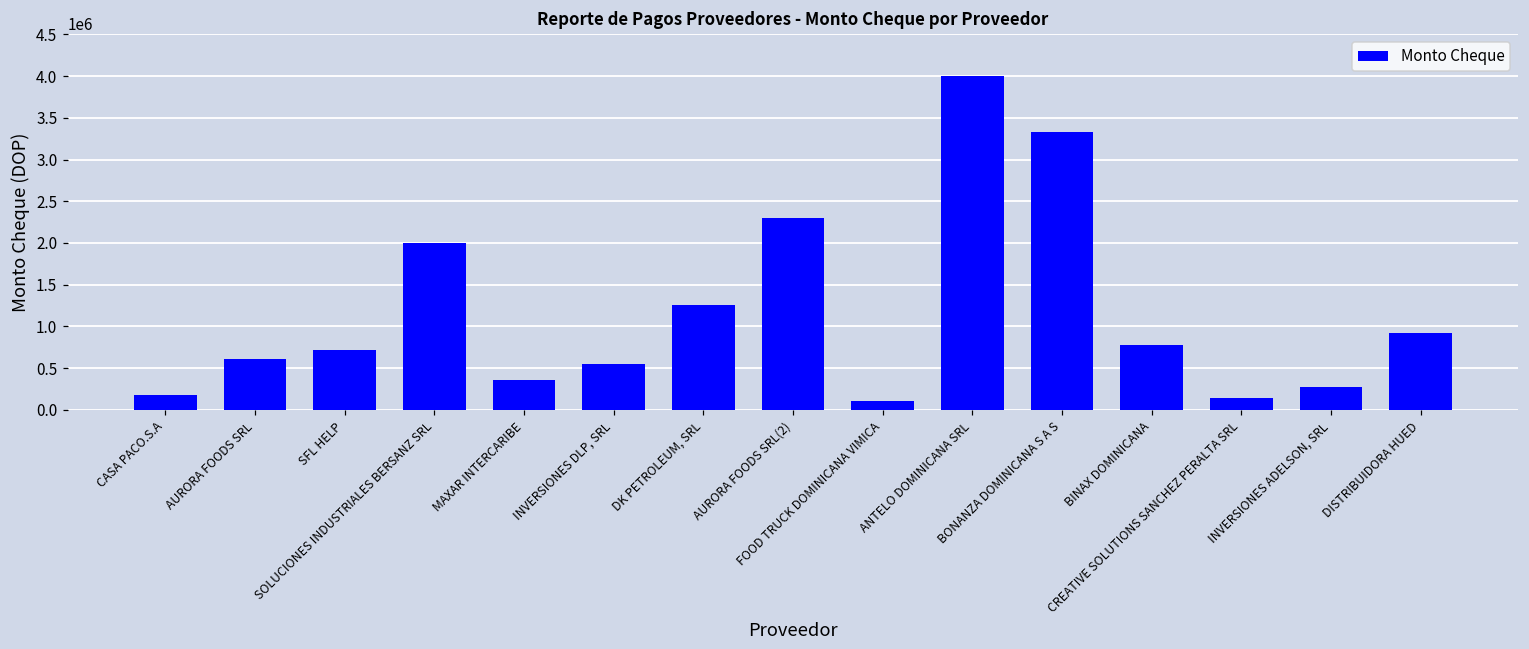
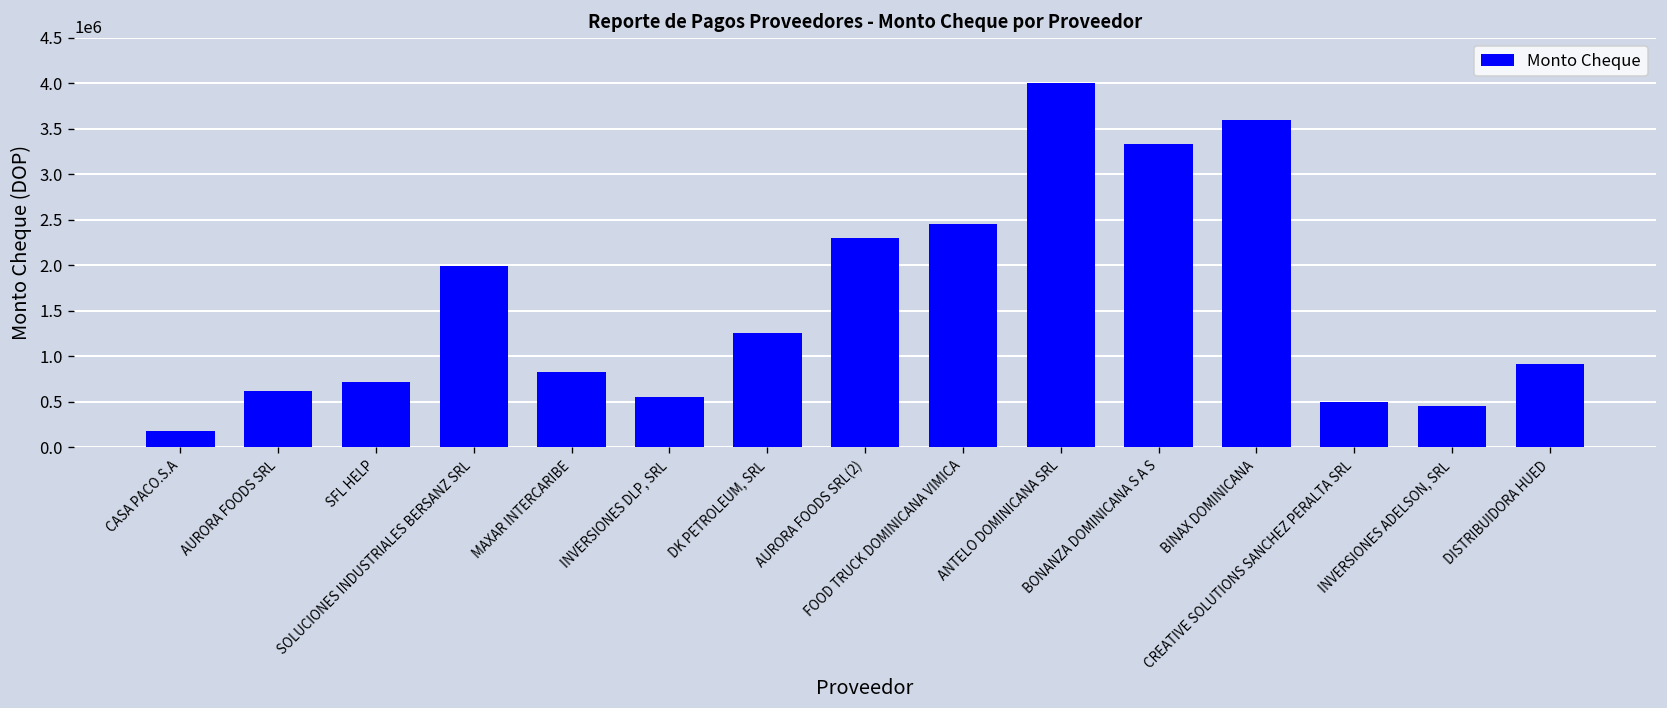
  {
    "CASA PACO.S.A": 200000,
    "AURORA FOODS SRL": 600000,
    "SFL HELP": 700000,
    "SOLUCIONES INDUSTRIALES BERSANZ SRL": 2000000,
-   "MAXAR INTERCARIBE": 400000,
+   "MAXAR INTERCARIBE": 800000,
    "INVERSIONES DLP, SRL": 600000,
    "DK PETROLEUM, SRL": 1300000,
    "AURORA FOODS SRL(2)": 2300000,
-   "FOOD TRUCK DOMINICANA VIMICA": 100000,
+   "FOOD TRUCK DOMINICANA VIMICA": 2500000,
    "ANTELO DOMINICANA SRL": 4000000,
    "BONANZA DOMINICANA S A S": 3300000,
-   "BINAX DOMINICANA": 800000,
-   "CREATIVE SOLUTIONS SANCHEZ PERALTA SRL": 100000,
-   "INVERSIONES ADELSON, SRL": 300000,
+   "BINAX DOMINICANA": 3600000,
+   "CREATIVE SOLUTIONS SANCHEZ PERALTA SRL": 500000,
+   "INVERSIONES ADELSON, SRL": 400000,
    "DISTRIBUIDORA HUED": 900000
  }
